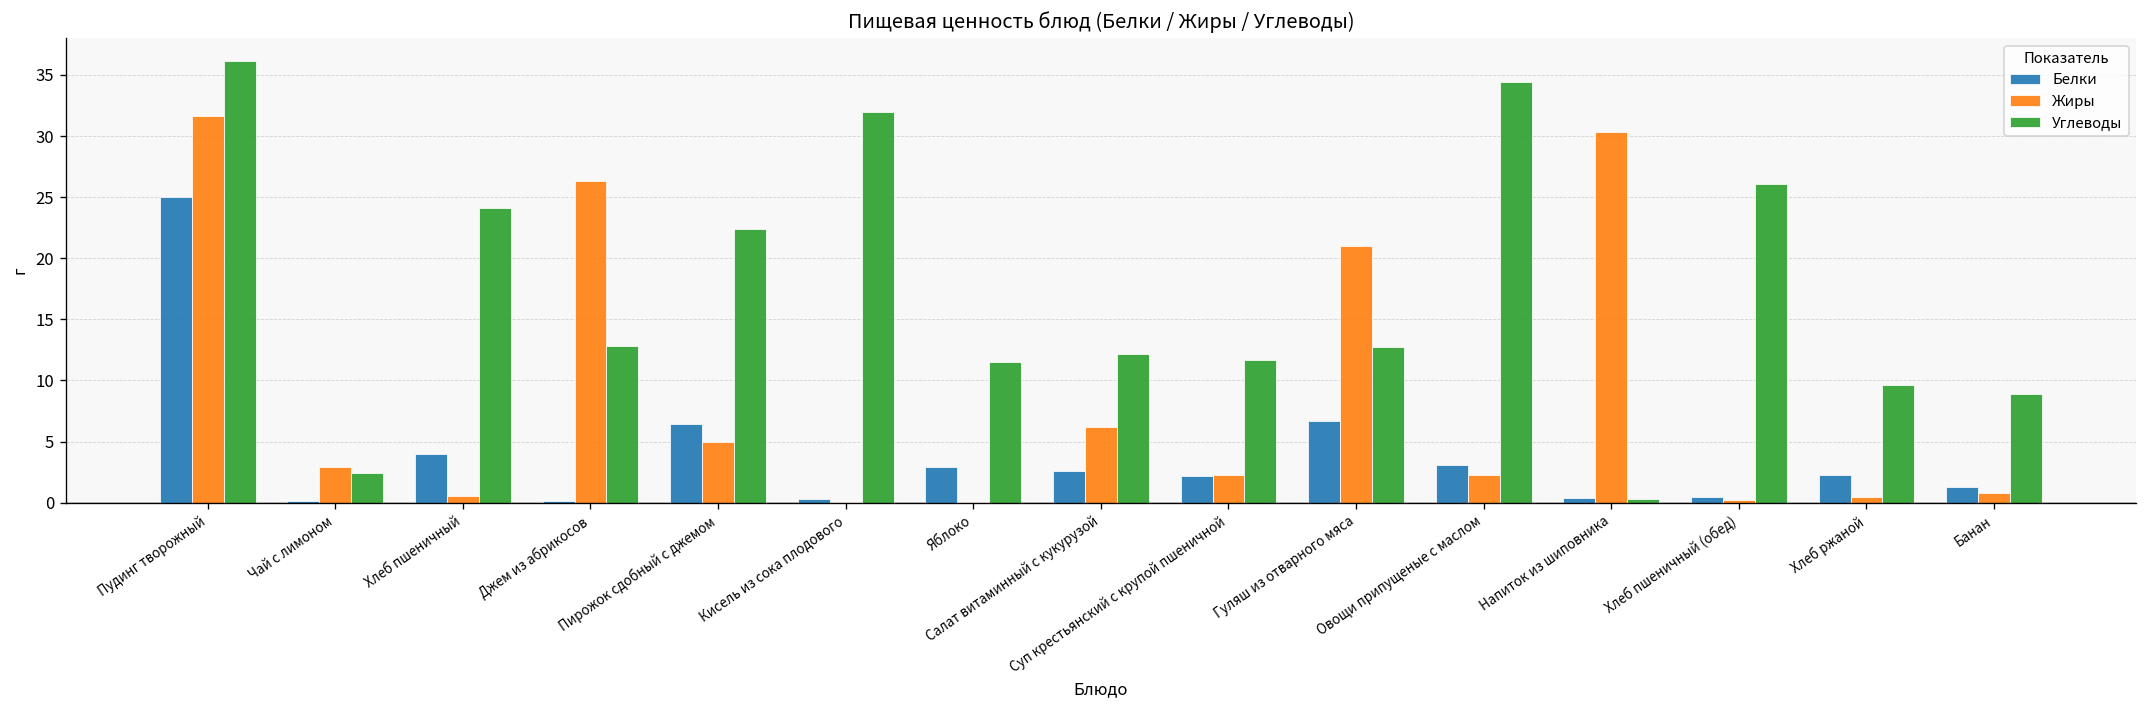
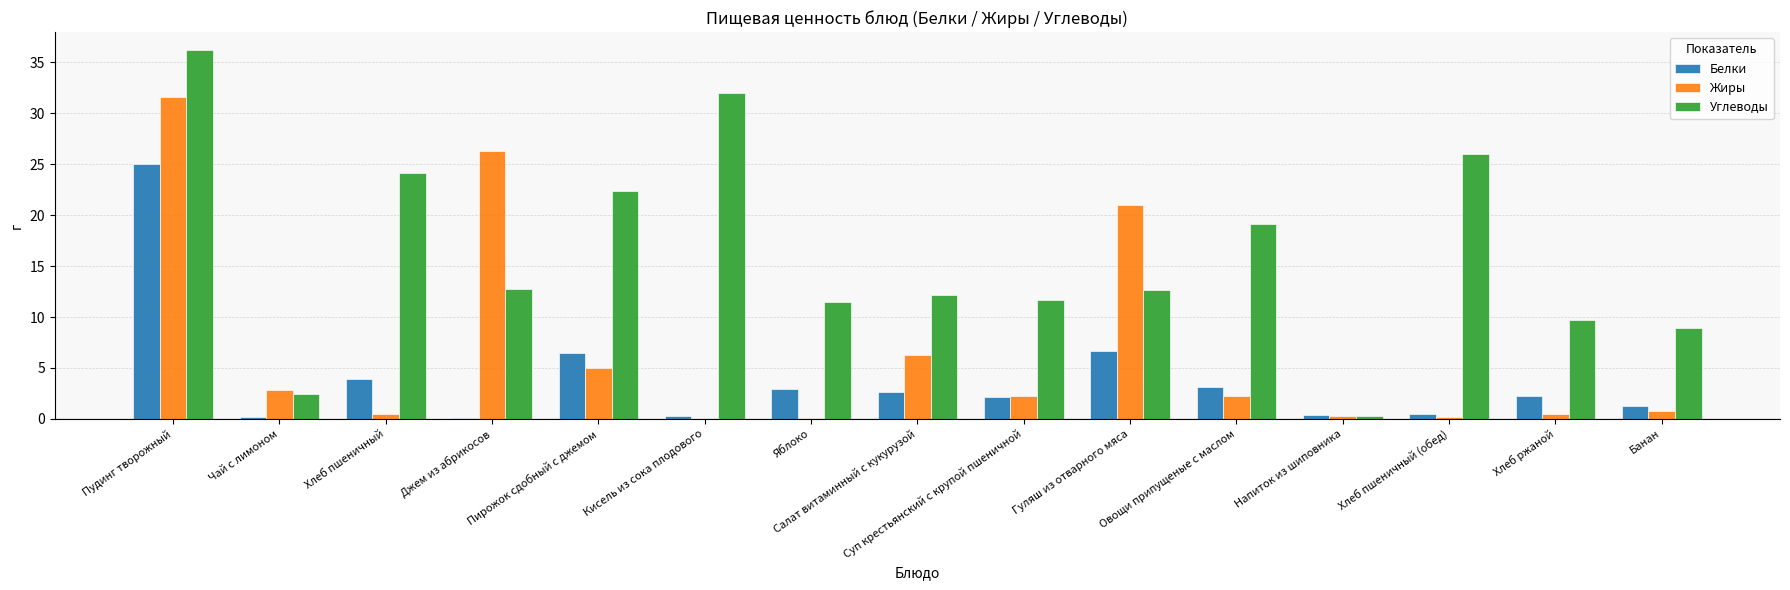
  {
    "Белки": {
      "Пудинг творожный": 25.0,
      "Хлеб пшеничный": 3.9,
      "Пирожок сдобный с джемом": 6.5,
      "Кисель из сока плодового": 0.3,
      "Яблоко": 2.9,
      "Салат витаминный с кукурузой": 2.6,
      "Суп крестьянский с крупой пшеничной": 2.2,
      "Гуляш из отварного мяса": 6.7,
      "Овощи припущеные с маслом": 3.1,
      "Напиток из шиповника": 0.4,
      "Хлеб пшеничный (обед)": 0.4,
      "Хлеб ржаной": 2.2,
      "Банан": 1.3
    },
    "Жиры": {
      "Пудинг творожный": 31.6,
      "Чай с лимоном": 2.9,
      "Хлеб пшеничный": 0.5,
      "Джем из абрикосов": 26.3,
      "Пирожок сдобный с джемом": 5.0,
      "Салат витаминный с кукурузой": 6.2,
      "Суп крестьянский с крупой пшеничной": 2.2,
      "Гуляш из отварного мяса": 21.0,
      "Овощи припущеные с маслом": 2.3,
-     "Напиток из шиповника": 30.3,
+     "Напиток из шиповника": 0.3,
      "Хлеб ржаной": 0.4,
      "Банан": 0.8
    },
    "Углеводы": {
      "Пудинг творожный": 36.2,
      "Чай с лимоном": 2.4,
      "Хлеб пшеничный": 24.2,
      "Джем из абрикосов": 12.8,
      "Пирожок сдобный с джемом": 22.4,
      "Кисель из сока плодового": 32.0,
      "Яблоко": 11.5,
      "Салат витаминный с кукурузой": 12.2,
      "Суп крестьянский с крупой пшеничной": 11.7,
      "Гуляш из отварного мяса": 12.7,
-     "Овощи припущеные с маслом": 34.4,
+     "Овощи припущеные с маслом": 19.1,
      "Напиток из шиповника": 0.3,
      "Хлеб пшеничный (обед)": 26.1,
      "Хлеб ржаной": 9.7,
      "Банан": 8.9
    }
  }
